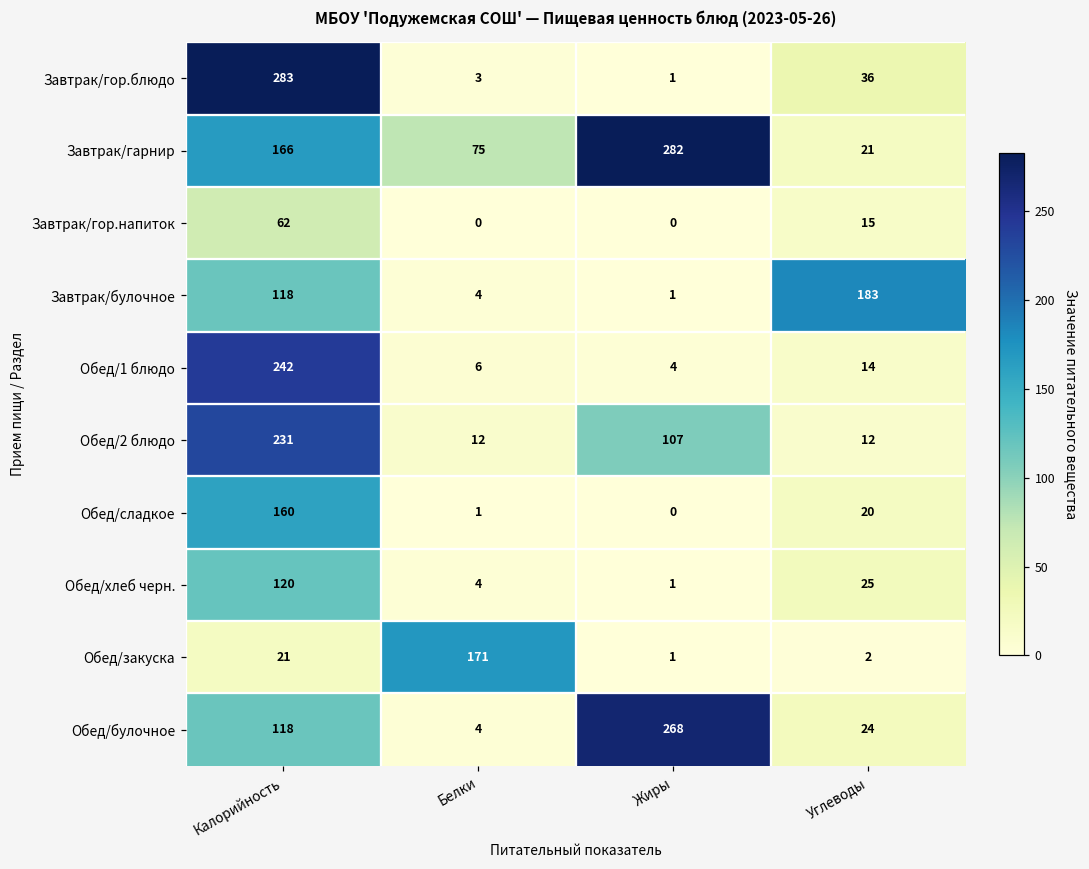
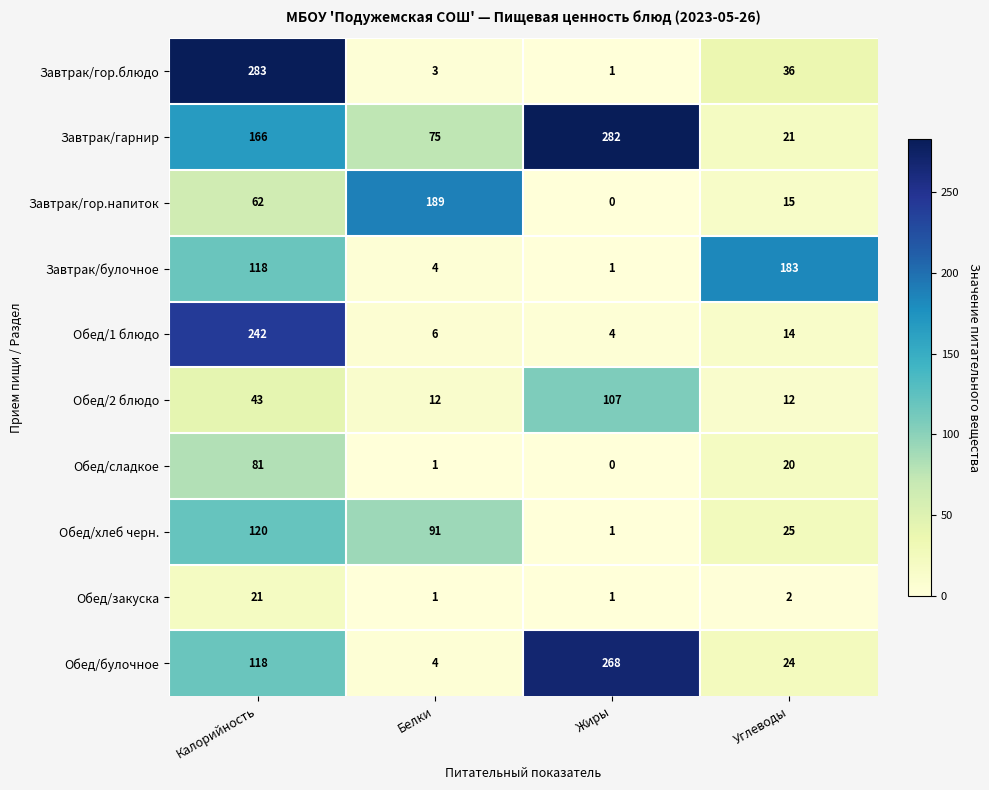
  {
    "Завтрак/гор.блюдо": {
      "Калорийность": 283,
      "Белки": 3,
      "Жиры": 1,
      "Углеводы": 36
    },
    "Завтрак/гарнир": {
      "Калорийность": 166,
      "Белки": 75,
      "Жиры": 282,
      "Углеводы": 21
    },
    "Завтрак/гор.напиток": {
      "Калорийность": 62,
-     "Белки": 0,
+     "Белки": 189,
      "Жиры": 0,
      "Углеводы": 15
    },
    "Завтрак/булочное": {
      "Калорийность": 118,
      "Белки": 4,
      "Жиры": 1,
      "Углеводы": 183
    },
    "Обед/1 блюдо": {
      "Калорийность": 242,
      "Белки": 6,
      "Жиры": 4,
      "Углеводы": 14
    },
    "Обед/2 блюдо": {
-     "Калорийность": 231,
+     "Калорийность": 43,
      "Белки": 12,
      "Жиры": 107,
      "Углеводы": 12
    },
    "Обед/сладкое": {
-     "Калорийность": 160,
+     "Калорийность": 81,
      "Белки": 1,
      "Жиры": 0,
      "Углеводы": 20
    },
    "Обед/хлеб черн.": {
      "Калорийность": 120,
-     "Белки": 4,
+     "Белки": 91,
      "Жиры": 1,
      "Углеводы": 25
    },
    "Обед/закуска": {
      "Калорийность": 21,
-     "Белки": 171,
+     "Белки": 1,
      "Жиры": 1,
      "Углеводы": 2
    },
    "Обед/булочное": {
      "Калорийность": 118,
      "Белки": 4,
      "Жиры": 268,
      "Углеводы": 24
    }
  }
